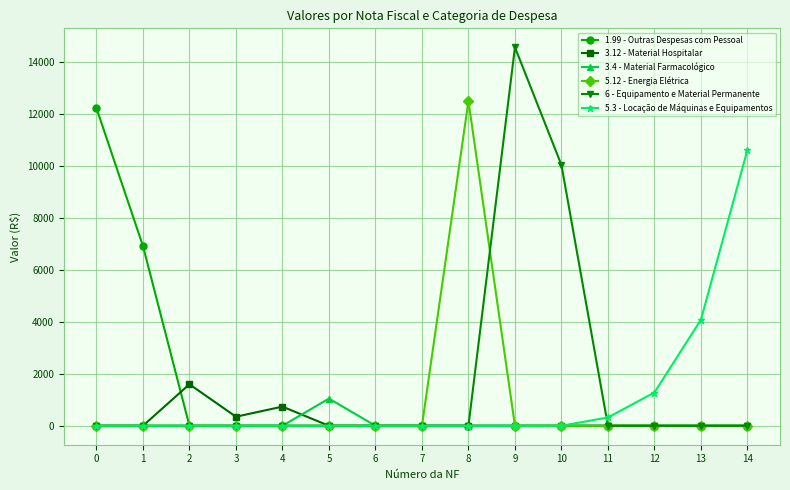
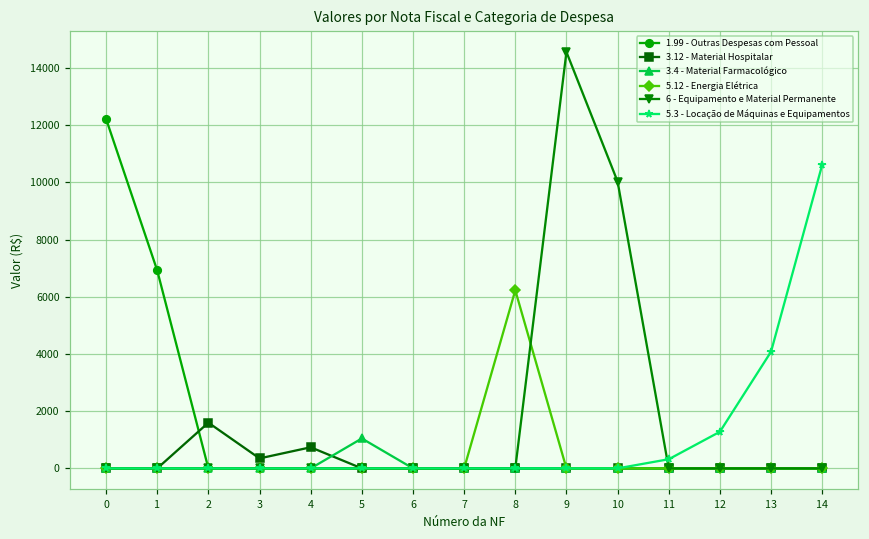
  {
    "5.12 - Energia Elétrica": {
-     "8": 12500
+     "8": 6200
    }
  }
